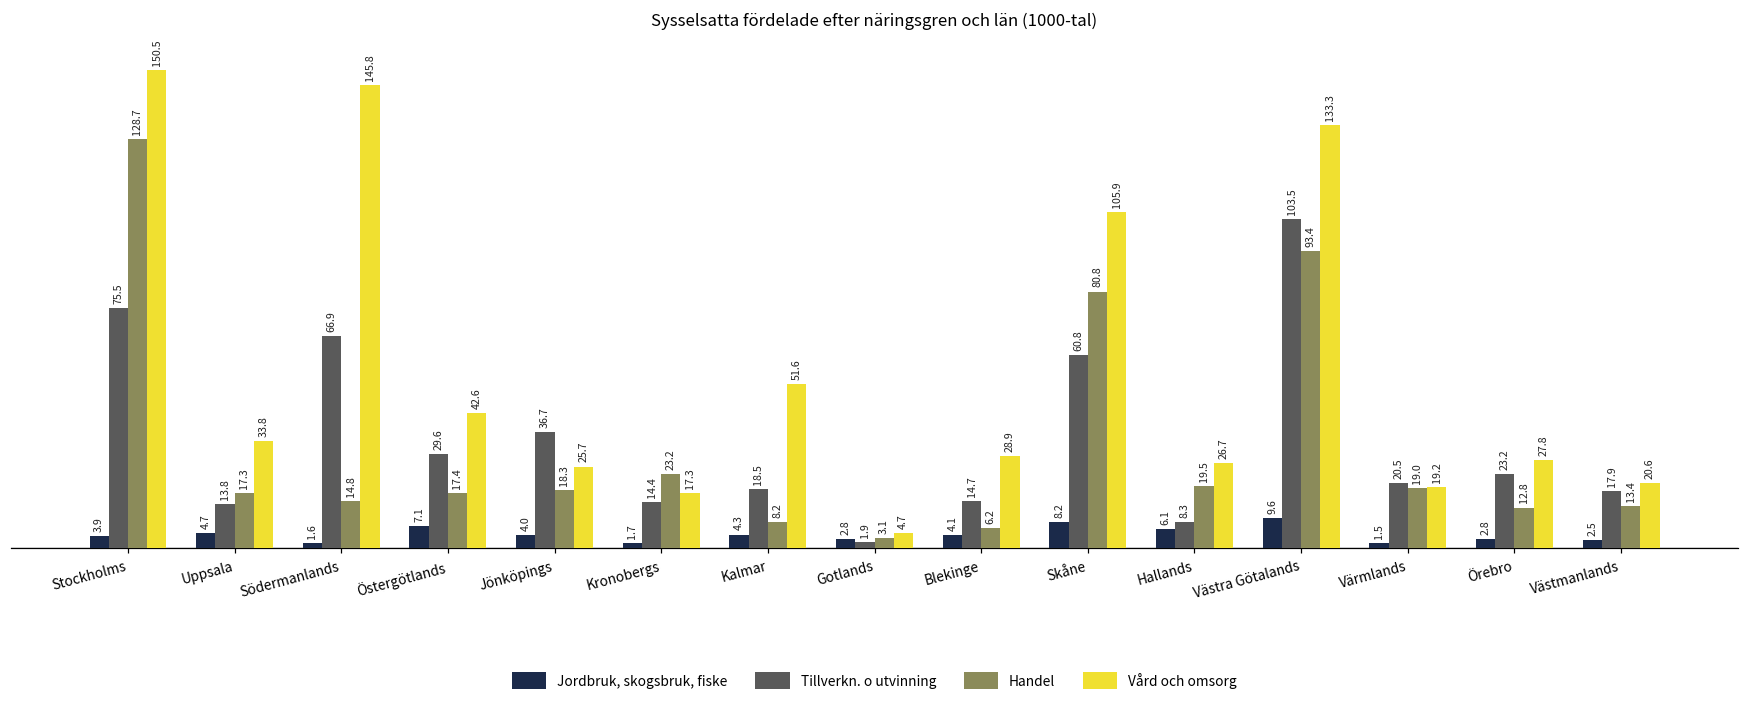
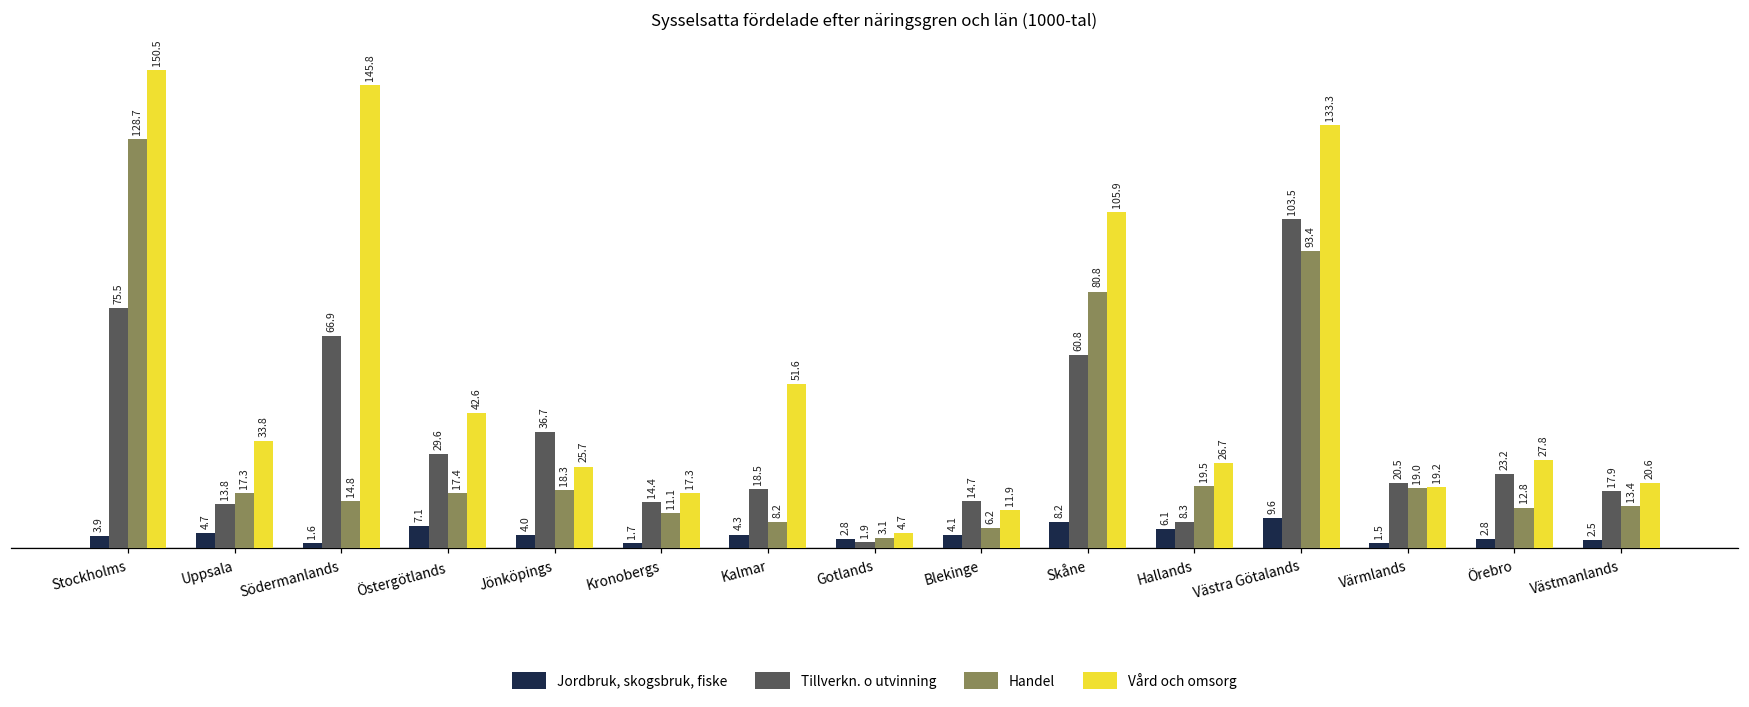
  {
    "Jordbruk, skogsbruk, fiske": {
      "Stockholms": 3.9,
      "Uppsala": 4.7,
      "Södermanlands": 1.6,
      "Östergötlands": 7.1,
      "Jönköpings": 4.0,
      "Kronobergs": 1.7,
      "Kalmar": 4.3,
      "Gotlands": 2.8,
      "Blekinge": 4.1,
      "Skåne": 8.2,
      "Hallands": 6.1,
      "Västra Götalands": 9.6,
      "Värmlands": 1.5,
      "Örebro": 2.8,
      "Västmanlands": 2.5
    },
    "Tillverkn. o utvinning": {
      "Stockholms": 75.5,
      "Uppsala": 13.8,
      "Södermanlands": 66.9,
      "Östergötlands": 29.6,
      "Jönköpings": 36.7,
      "Kronobergs": 14.4,
      "Kalmar": 18.5,
      "Gotlands": 1.9,
      "Blekinge": 14.7,
      "Skåne": 60.8,
      "Hallands": 8.3,
      "Västra Götalands": 103.5,
      "Värmlands": 20.5,
      "Örebro": 23.2,
      "Västmanlands": 17.9
    },
    "Handel": {
      "Stockholms": 128.7,
      "Uppsala": 17.3,
      "Södermanlands": 14.8,
      "Östergötlands": 17.4,
      "Jönköpings": 18.3,
-     "Kronobergs": 23.2,
+     "Kronobergs": 11.1,
      "Kalmar": 8.2,
      "Gotlands": 3.1,
      "Blekinge": 6.2,
      "Skåne": 80.8,
      "Hallands": 19.5,
      "Västra Götalands": 93.4,
      "Värmlands": 19.0,
      "Örebro": 12.8,
      "Västmanlands": 13.4
    },
    "Vård och omsorg": {
      "Stockholms": 150.5,
      "Uppsala": 33.8,
      "Södermanlands": 145.8,
      "Östergötlands": 42.6,
      "Jönköpings": 25.7,
      "Kronobergs": 17.3,
      "Kalmar": 51.6,
      "Gotlands": 4.7,
-     "Blekinge": 28.9,
+     "Blekinge": 11.9,
      "Skåne": 105.9,
      "Hallands": 26.7,
      "Västra Götalands": 133.3,
      "Värmlands": 19.2,
      "Örebro": 27.8,
      "Västmanlands": 20.6
    }
  }
